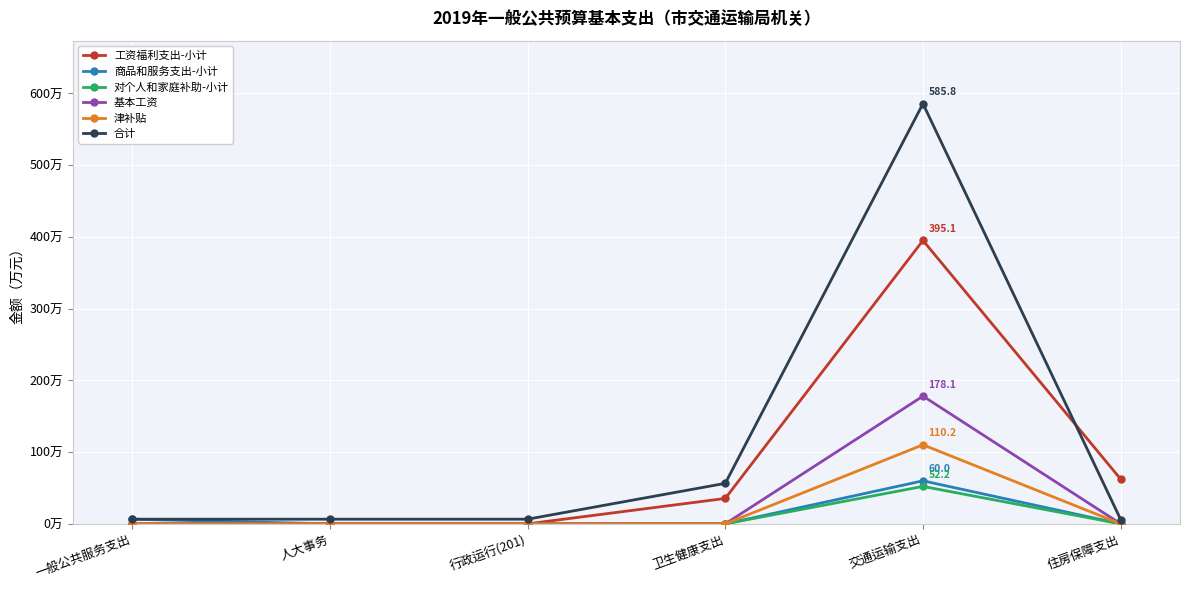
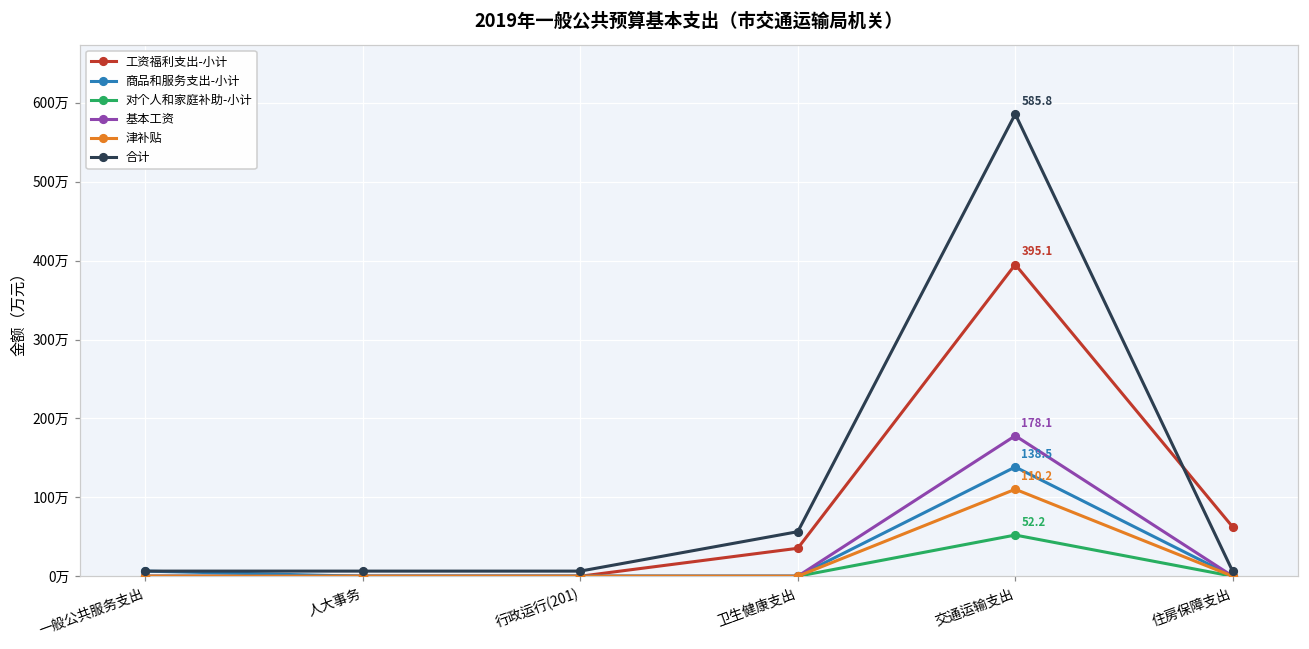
  {
    "工资福利支出-小计": {
      "交通运输支出": 395.1
    },
    "商品和服务支出-小计": {
-     "交通运输支出": 60.0
+     "交通运输支出": 138.5
    },
    "基本工资": {
      "交通运输支出": 178.1
    },
    "津补贴": {
      "交通运输支出": 110.2
    },
    "合计": {
      "交通运输支出": 585.8
    }
  }
